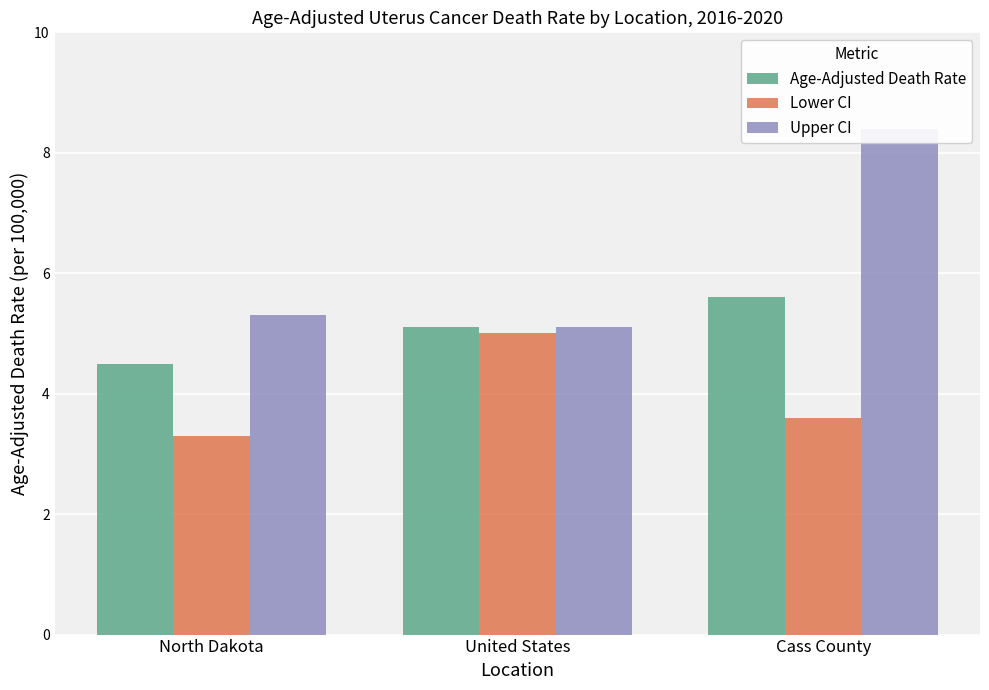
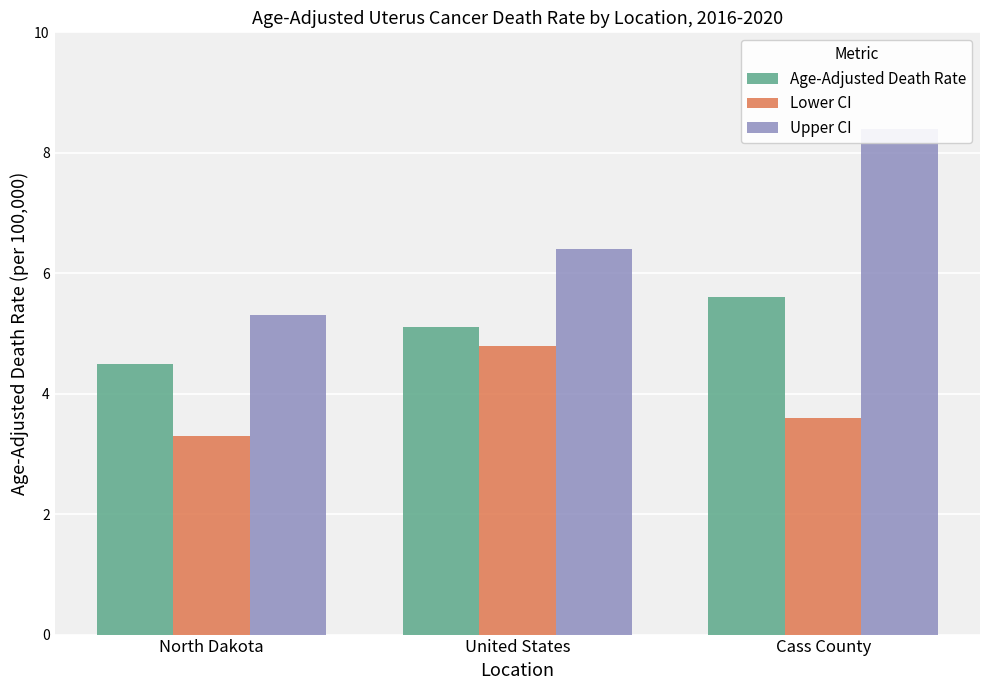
  {
    "Age-Adjusted Death Rate": {
      "North Dakota": 4.5,
      "United States": 5.1,
      "Cass County": 5.6
    },
    "Lower CI": {
      "North Dakota": 3.3,
-     "United States": 5.0,
+     "United States": 4.8,
      "Cass County": 3.6
    },
    "Upper CI": {
      "North Dakota": 5.3,
-     "United States": 5.1
+     "United States": 6.4
    }
  }
